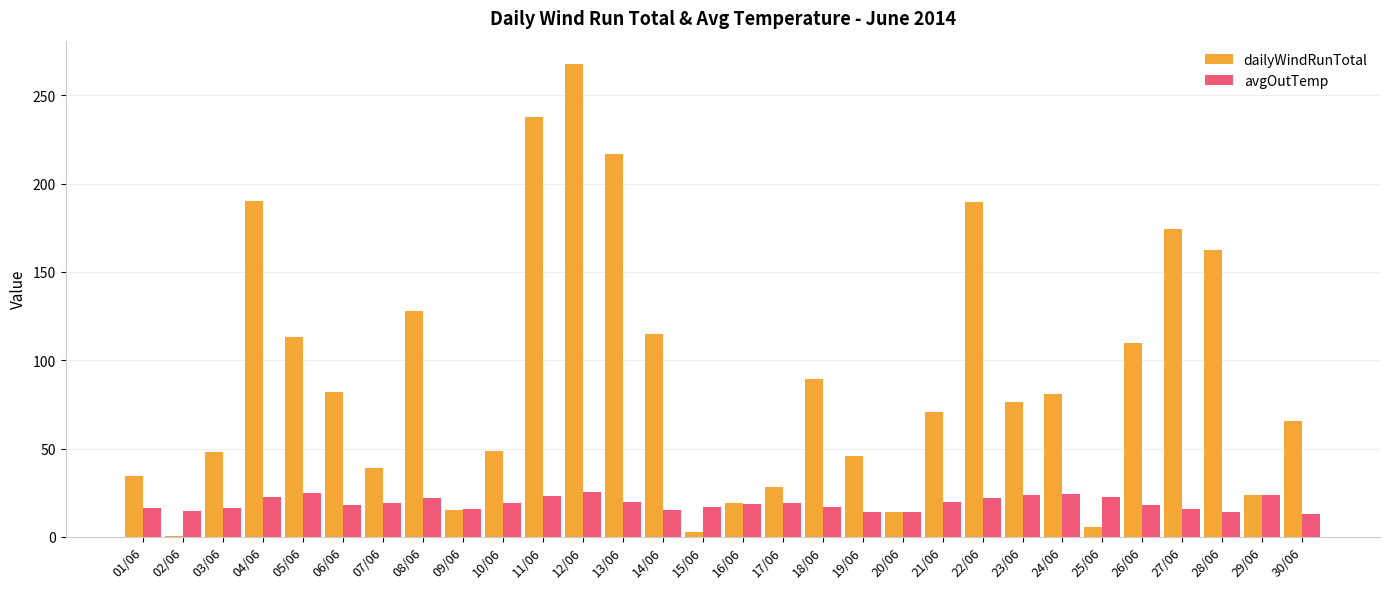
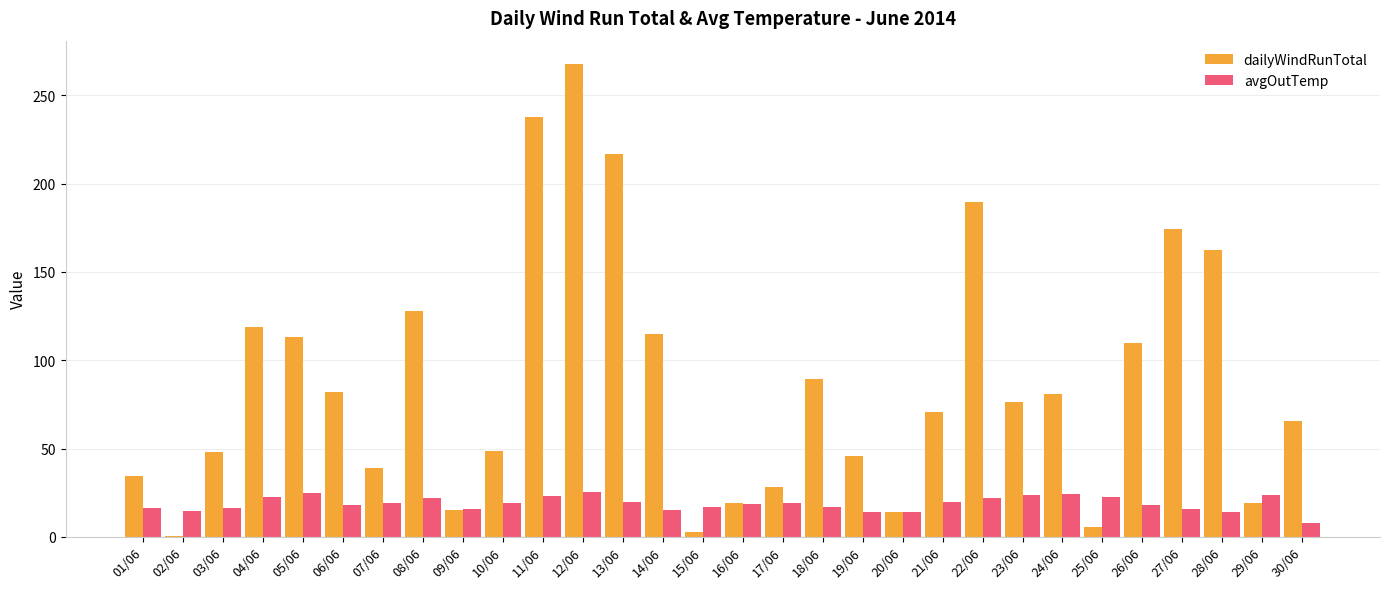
  {
    "dailyWindRunTotal": {
      "01/06": 34,
      "03/06": 48,
-     "04/06": 190,
+     "04/06": 119,
      "05/06": 113,
      "06/06": 82,
      "07/06": 39,
      "08/06": 128,
      "09/06": 15,
      "10/06": 49,
      "11/06": 238,
      "12/06": 268,
      "13/06": 217,
      "14/06": 115,
      "15/06": 3,
      "16/06": 19,
      "17/06": 28,
      "18/06": 89,
      "19/06": 46,
      "20/06": 14,
      "21/06": 71,
      "22/06": 189,
      "23/06": 76,
      "24/06": 81,
      "25/06": 6,
      "26/06": 110,
      "27/06": 174,
      "28/06": 162,
-     "29/06": 24,
+     "29/06": 19,
      "30/06": 66
    },
    "avgOutTemp": {
      "01/06": 16,
      "02/06": 14,
      "03/06": 17,
      "04/06": 23,
      "05/06": 25,
      "06/06": 18,
      "07/06": 19,
      "08/06": 22,
      "09/06": 16,
      "10/06": 19,
      "11/06": 23,
      "12/06": 26,
      "13/06": 20,
      "14/06": 15,
      "15/06": 17,
      "16/06": 19,
      "17/06": 19,
      "18/06": 17,
      "19/06": 14,
      "20/06": 14,
      "21/06": 20,
      "22/06": 22,
      "23/06": 24,
      "24/06": 24,
      "25/06": 23,
      "26/06": 18,
      "27/06": 16,
      "28/06": 14,
      "29/06": 24,
-     "30/06": 13
+     "30/06": 8
    }
  }
